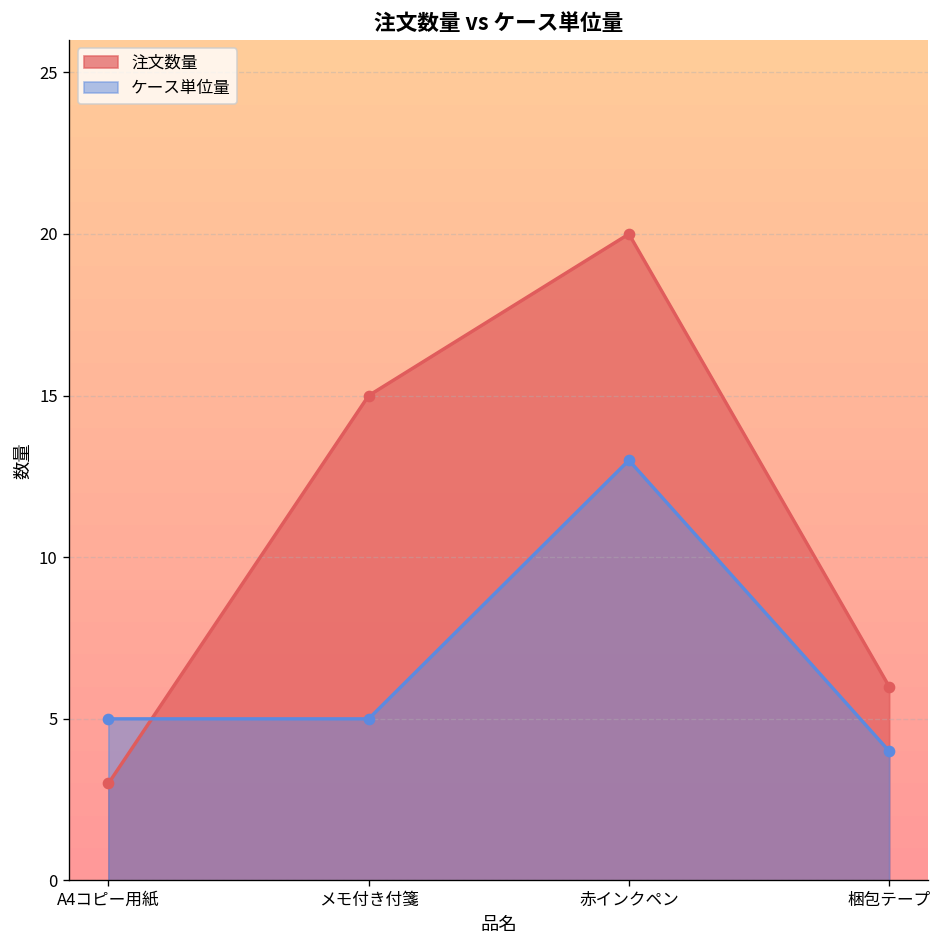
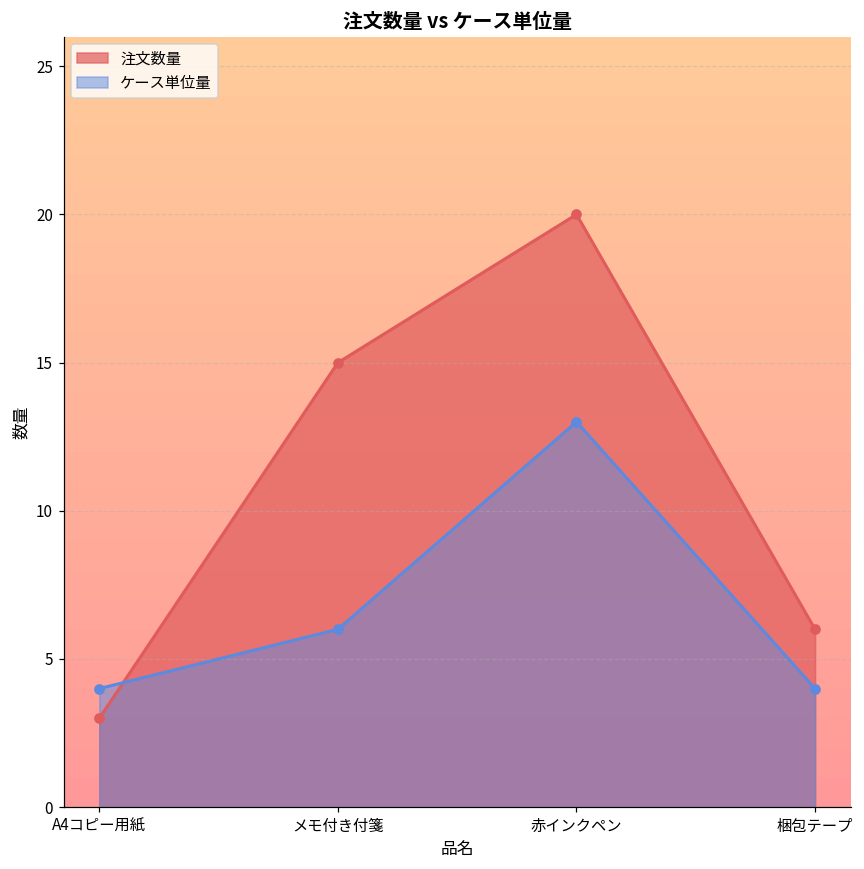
  {
    "注文数量": {
      "A4コピー用紙": 3,
      "メモ付き付箋": 15,
      "赤インクペン": 20,
      "梱包テープ": 6
    },
    "ケース単位量": {
-     "A4コピー用紙": 5,
-     "メモ付き付箋": 5,
+     "A4コピー用紙": 4,
+     "メモ付き付箋": 6,
      "赤インクペン": 13,
      "梱包テープ": 4
    }
  }
